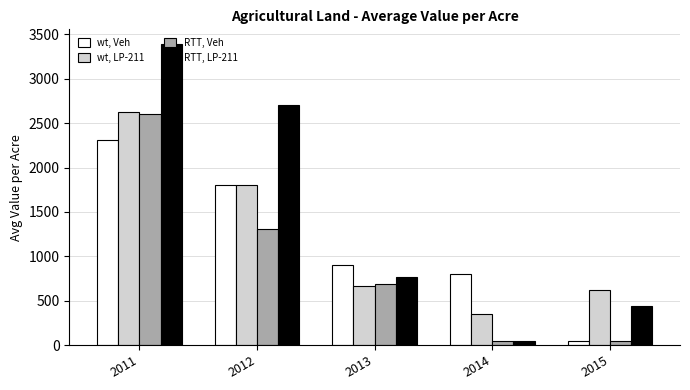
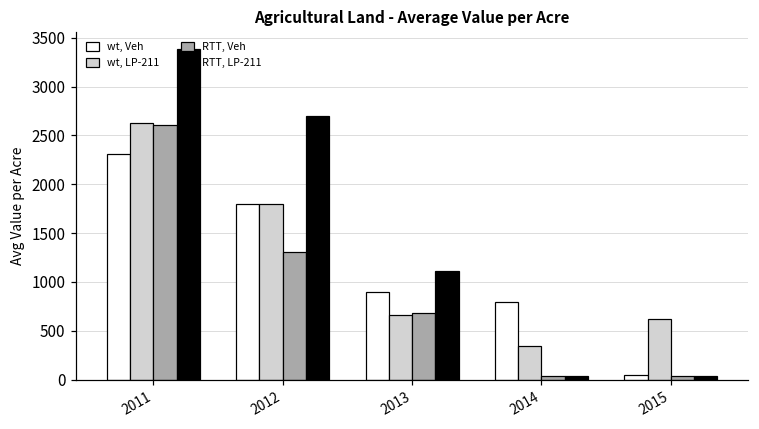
  {
    "wt, Veh": {
      "2011": 2300,
      "2012": 1800,
      "2013": 900,
      "2014": 800,
      "2015": 0
    },
    "wt, LP-211": {
      "2011": 2600,
      "2012": 1800,
      "2013": 700,
      "2014": 300,
      "2015": 600
    },
    "RTT, Veh": {
      "2011": 2600,
      "2012": 1300,
      "2013": 700,
      "2014": 0,
      "2015": 0
    },
    "RTT, LP-211": {
      "2011": 3400,
      "2012": 2700,
-     "2013": 800,
+     "2013": 1100,
      "2014": 0,
-     "2015": 400
+     "2015": 0
    }
  }
